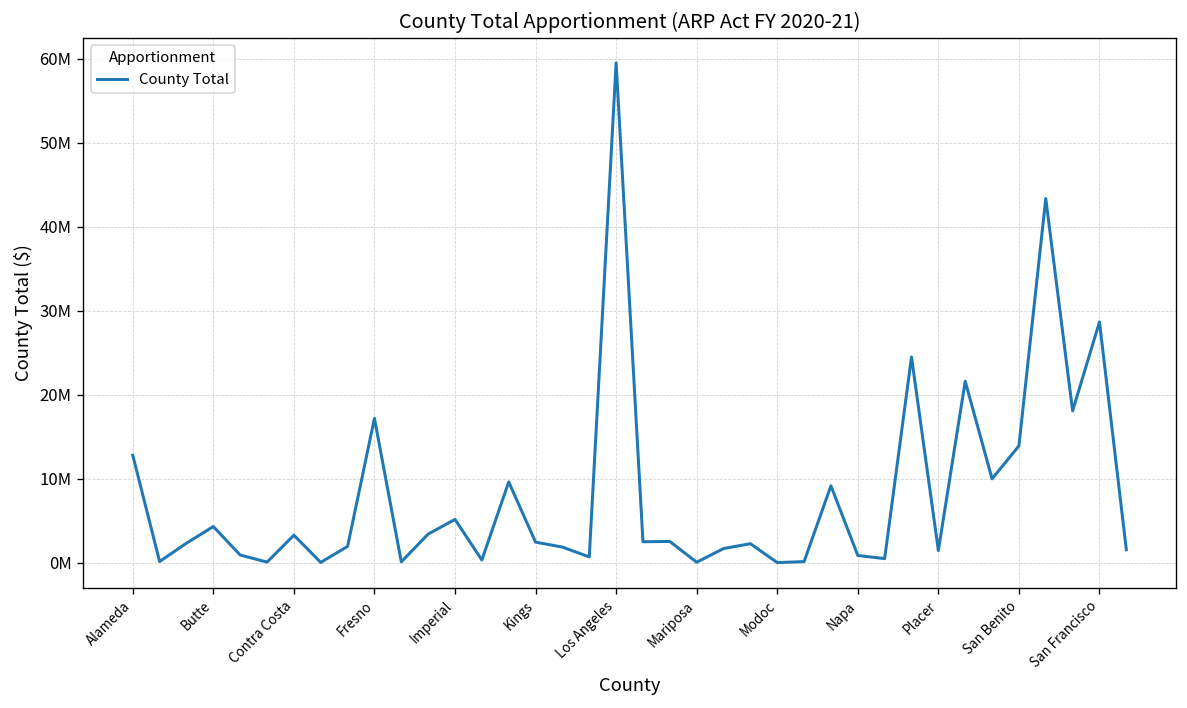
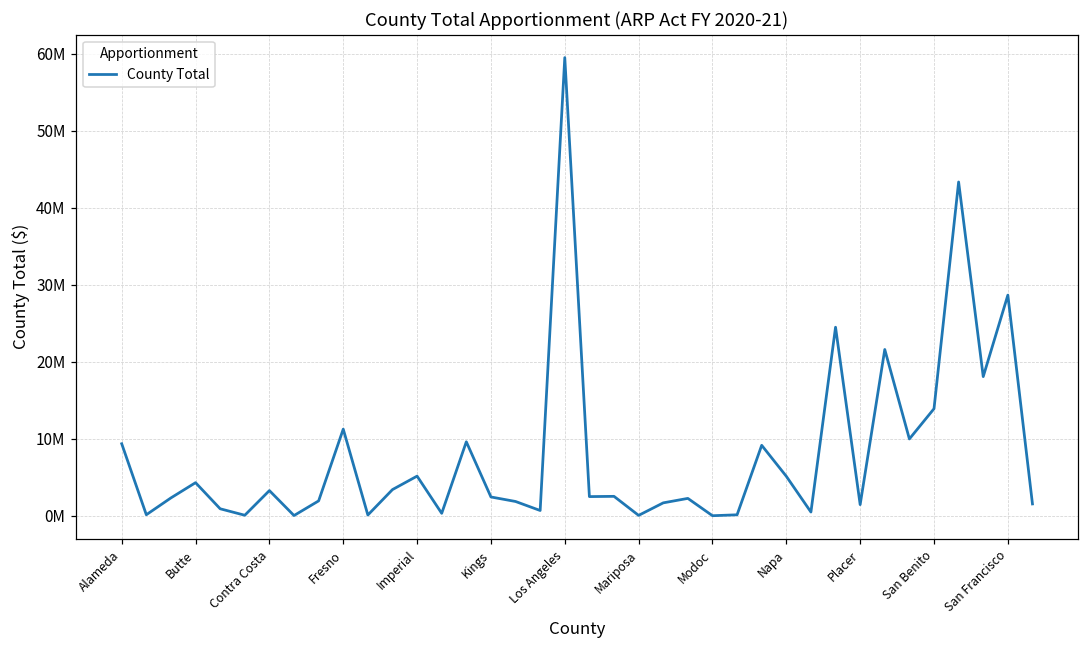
  {
-   "Alameda": 13000000,
+   "Alameda": 9000000,
    "Butte": 4000000,
    "Contra Costa": 3000000,
-   "Fresno": 17000000,
+   "Fresno": 11000000,
    "Imperial": 5000000,
    "Kings": 2000000,
    "Los Angeles": 60000000,
    "Mariposa": 0,
    "Modoc": 0,
-   "Napa": 1000000,
+   "Napa": 5000000,
    "Placer": 1000000,
    "San Benito": 14000000,
    "San Francisco": 29000000
  }
